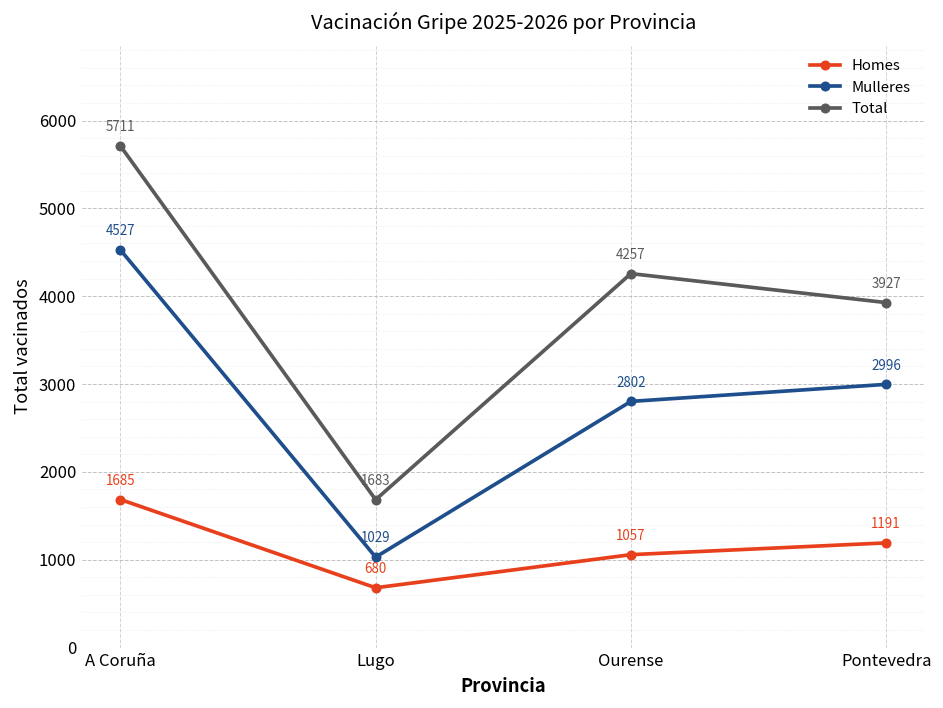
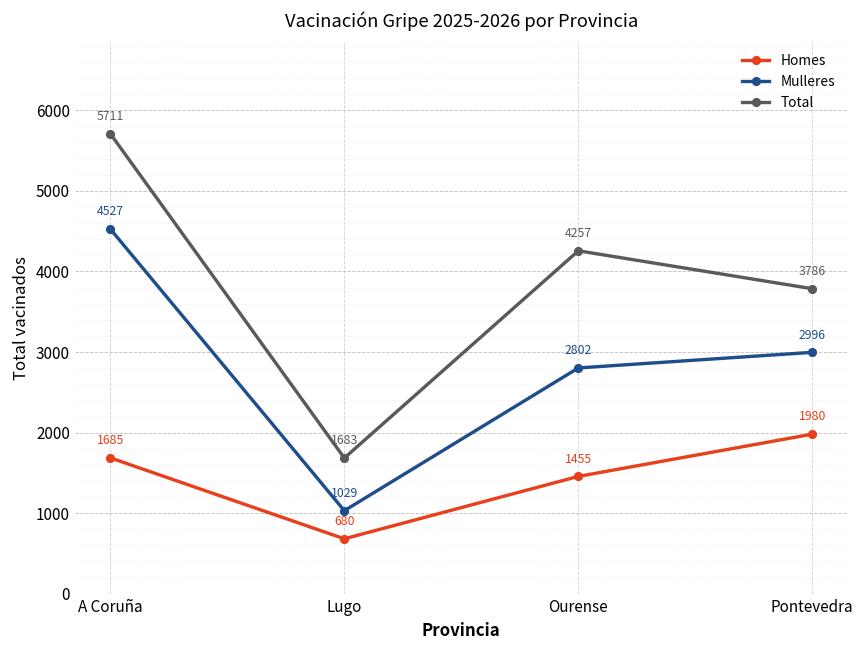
  {
    "Homes": {
      "A Coruña": 1685,
      "Lugo": 680,
-     "Ourense": 1057,
-     "Pontevedra": 1191
+     "Ourense": 1455,
+     "Pontevedra": 1980
    },
    "Mulleres": {
      "A Coruña": 4527,
      "Lugo": 1029,
      "Ourense": 2802,
      "Pontevedra": 2996
    },
    "Total": {
      "A Coruña": 5711,
      "Lugo": 1683,
      "Ourense": 4257,
-     "Pontevedra": 3927
+     "Pontevedra": 3786
    }
  }
